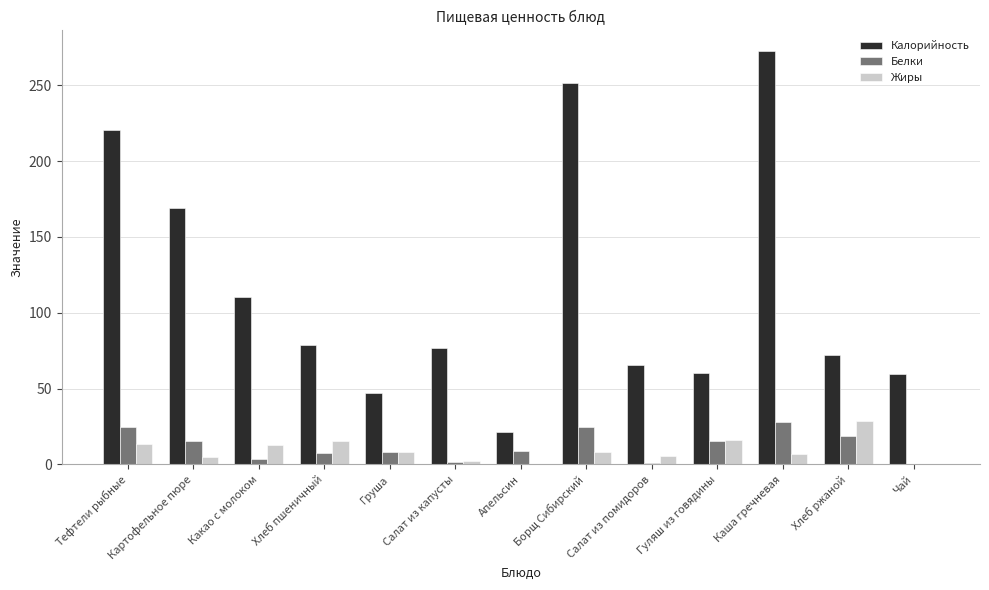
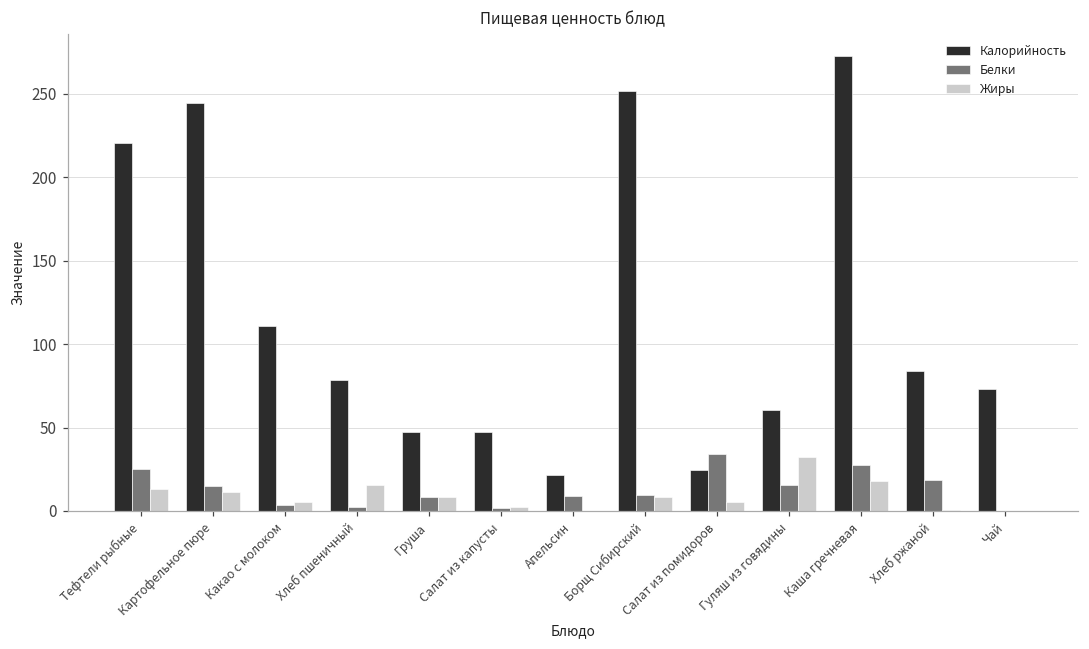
  {
    "Калорийность": {
      "Тефтели рыбные": 220,
-     "Картофельное пюре": 169,
+     "Картофельное пюре": 244,
      "Какао с молоком": 111,
      "Хлеб пшеничный": 79,
      "Груша": 47,
-     "Салат из капусты": 77,
+     "Салат из капусты": 47,
      "Апельсин": 22,
      "Борщ Сибирский": 252,
-     "Салат из помидоров": 66,
+     "Салат из помидоров": 24,
      "Гуляш из говядины": 60,
      "Каша гречневая": 273,
-     "Хлеб ржаной": 72,
-     "Чай": 60
+     "Хлеб ржаной": 84,
+     "Чай": 73
    },
    "Белки": {
      "Тефтели рыбные": 25,
      "Картофельное пюре": 15,
      "Какао с молоком": 3,
-     "Хлеб пшеничный": 8,
+     "Хлеб пшеничный": 2,
      "Груша": 8,
      "Салат из капусты": 2,
      "Апельсин": 9,
-     "Борщ Сибирский": 25,
-     "Салат из помидоров": 1,
+     "Борщ Сибирский": 10,
+     "Салат из помидоров": 34,
      "Гуляш из говядины": 15,
      "Каша гречневая": 28,
      "Хлеб ржаной": 19,
      "Чай": 0
    },
    "Жиры": {
      "Тефтели рыбные": 13,
-     "Картофельное пюре": 5,
-     "Какао с молоком": 13,
+     "Картофельное пюре": 11,
+     "Какао с молоком": 5,
      "Хлеб пшеничный": 16,
      "Груша": 8,
      "Салат из капусты": 3,
      "Борщ Сибирский": 8,
      "Салат из помидоров": 5,
-     "Гуляш из говядины": 16,
-     "Каша гречневая": 7,
-     "Хлеб ржаной": 28,
+     "Гуляш из говядины": 32,
+     "Каша гречневая": 18,
+     "Хлеб ржаной": 1,
      "Чай": 0
    }
  }
